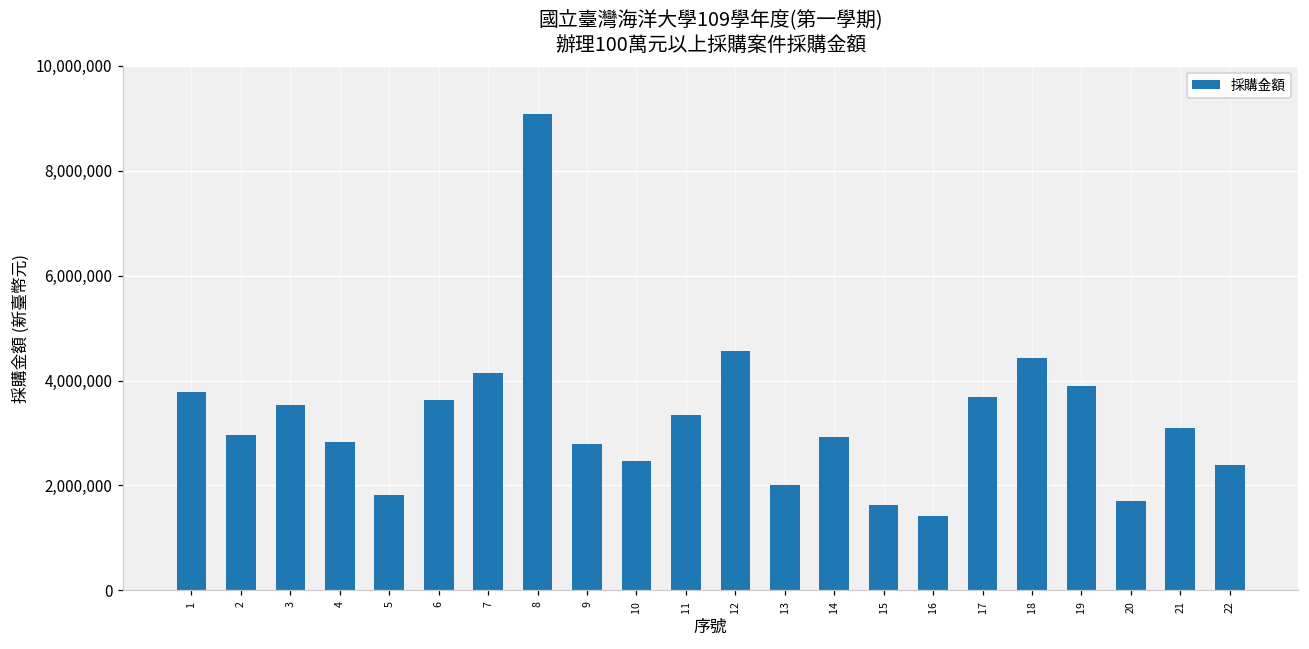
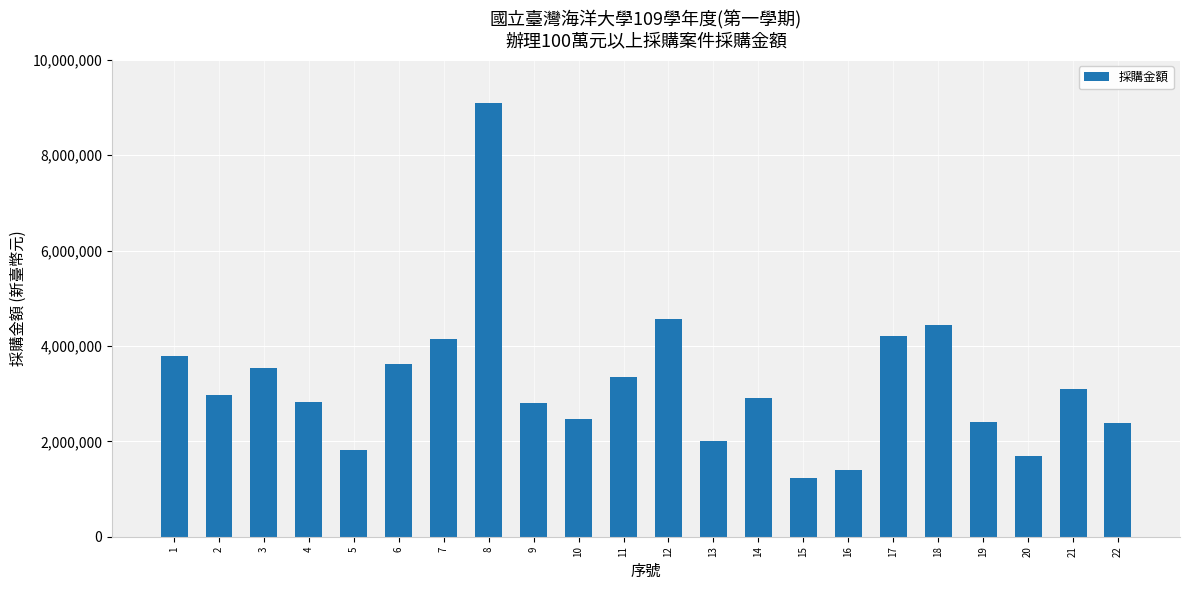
  {
    "1": "3,800,000",
    "2": "3,000,000",
    "3": "3,500,000",
    "4": "2,800,000",
    "5": "1,800,000",
    "6": "3,600,000",
    "7": "4,100,000",
    "8": "9,100,000",
    "9": "2,800,000",
    "10": "2,500,000",
    "11": "3,300,000",
    "12": "4,600,000",
    "13": "2,000,000",
    "14": "2,900,000",
-   "15": "1,600,000",
+   "15": "1,200,000",
    "16": "1,400,000",
-   "17": "3,700,000",
+   "17": "4,200,000",
    "18": "4,400,000",
-   "19": "3,900,000",
+   "19": "2,400,000",
    "20": "1,700,000",
    "21": "3,100,000",
    "22": "2,400,000"
  }
